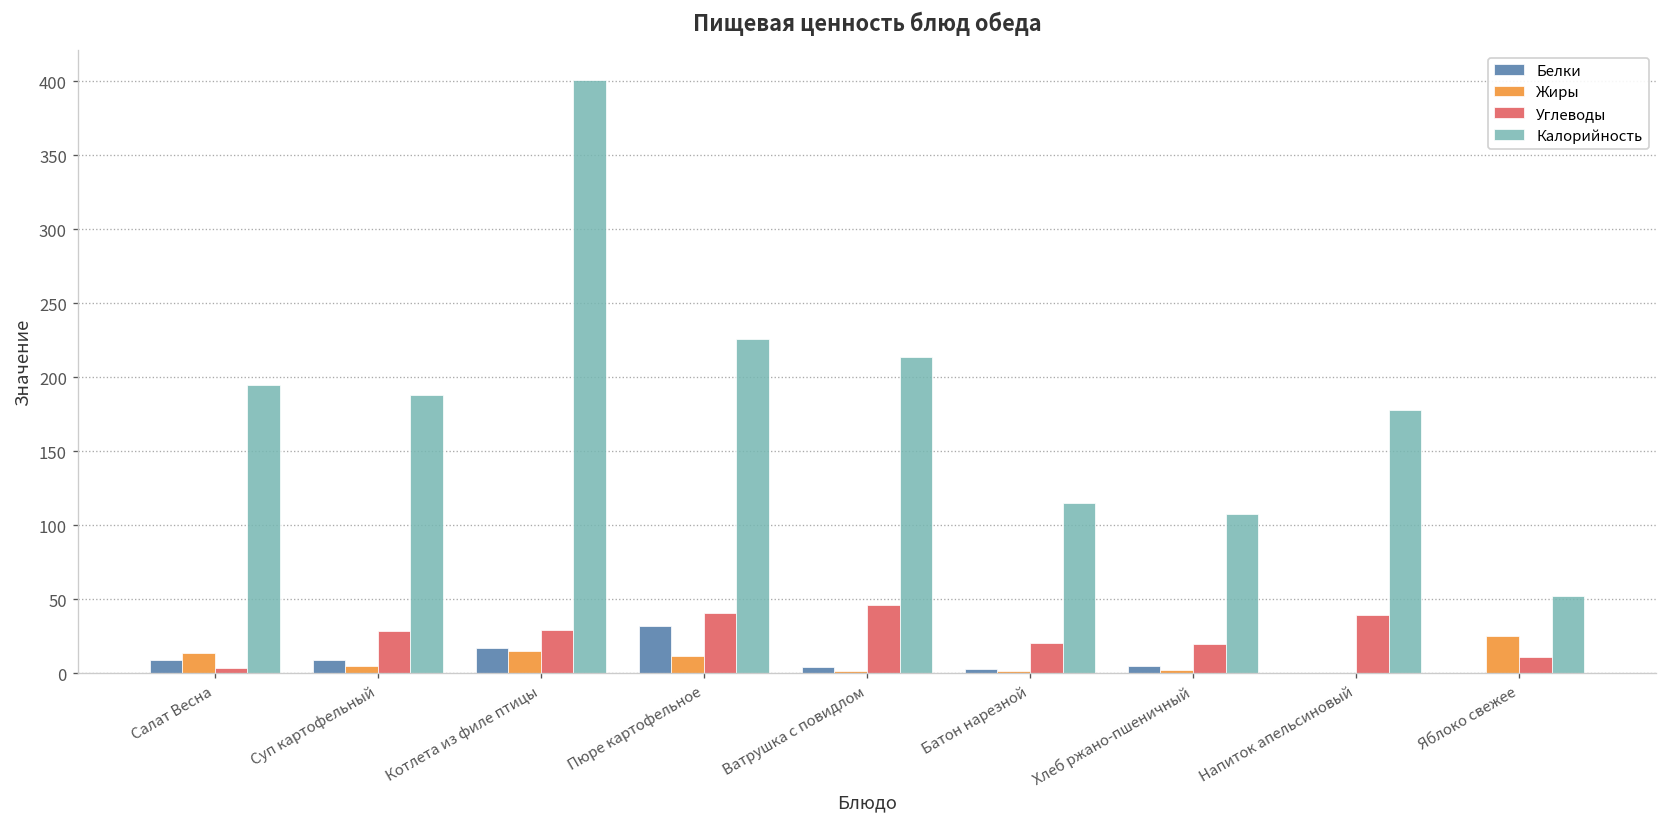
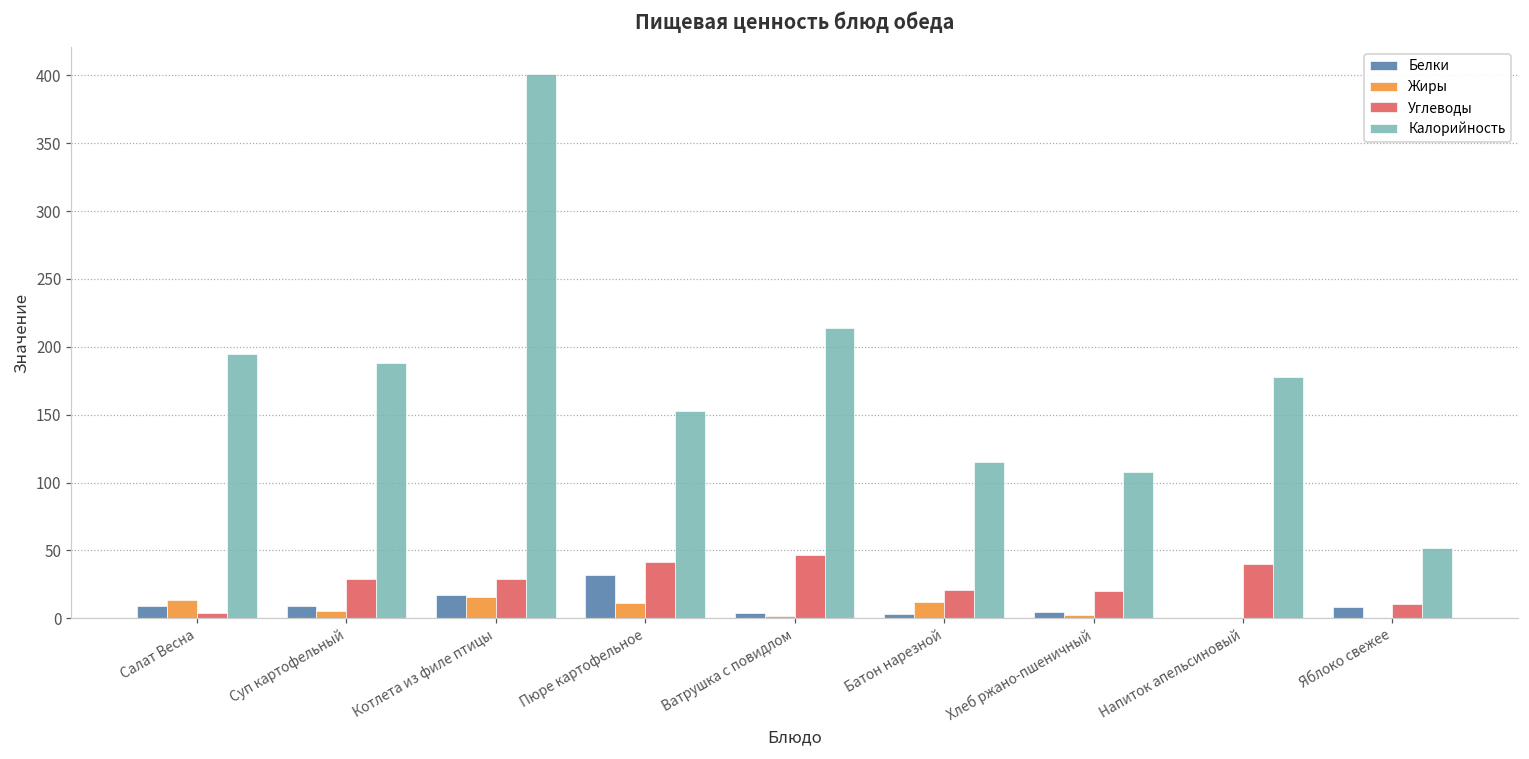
  {
    "Белки": {
      "Салат Весна": 9,
      "Суп картофельный": 9,
      "Котлета из филе птицы": 17,
      "Пюре картофельное": 32,
      "Ватрушка с повидлом": 4,
      "Батон нарезной": 3,
      "Хлеб ржано-пшеничный": 5,
-     "Яблоко свежее": 0
+     "Яблоко свежее": 8
    },
    "Жиры": {
      "Салат Весна": 14,
      "Суп картофельный": 5,
      "Котлета из филе птицы": 15,
      "Пюре картофельное": 11,
-     "Батон нарезной": 2,
+     "Батон нарезной": 12,
      "Хлеб ржано-пшеничный": 3,
-     "Яблоко свежее": 25
+     "Яблоко свежее": 0
    },
    "Углеводы": {
      "Салат Весна": 4,
      "Суп картофельный": 29,
      "Котлета из филе птицы": 29,
      "Пюре картофельное": 41,
      "Ватрушка с повидлом": 46,
      "Батон нарезной": 21,
      "Хлеб ржано-пшеничный": 20,
      "Напиток апельсиновый": 40,
      "Яблоко свежее": 11
    },
    "Калорийность": {
      "Салат Весна": 195,
      "Суп картофельный": 188,
      "Котлета из филе птицы": 401,
-     "Пюре картофельное": 226,
+     "Пюре картофельное": 153,
      "Ватрушка с повидлом": 214,
      "Батон нарезной": 115,
      "Хлеб ржано-пшеничный": 108,
      "Напиток апельсиновый": 178,
      "Яблоко свежее": 52
    }
  }
